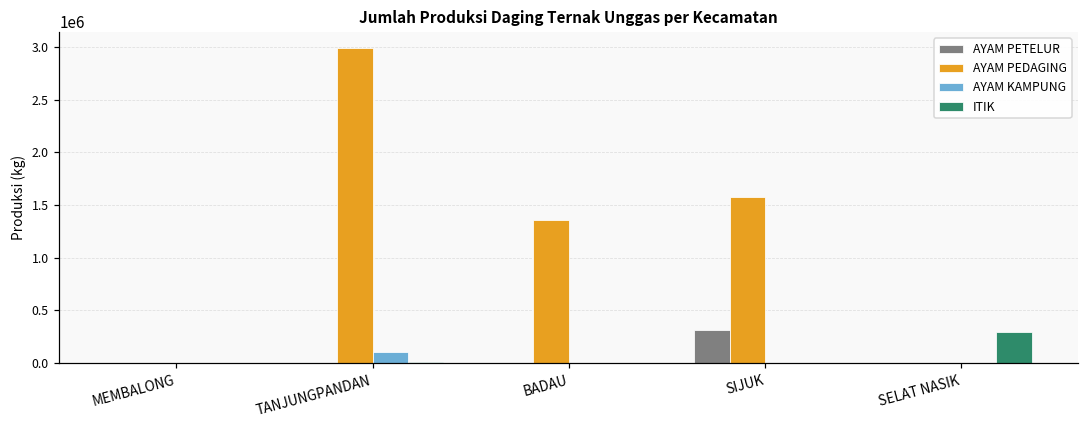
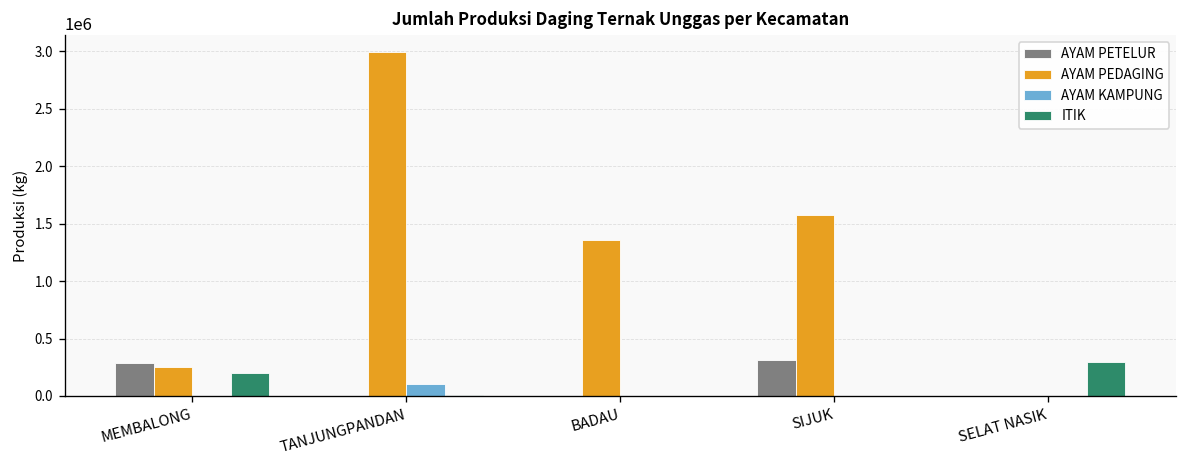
  {
    "AYAM PETELUR": {
-     "MEMBALONG": 0,
+     "MEMBALONG": 300000,
      "TANJUNGPANDAN": 0,
      "BADAU": 0,
      "SIJUK": 300000,
      "SELAT NASIK": 0
    },
    "AYAM PEDAGING": {
-     "MEMBALONG": 0,
+     "MEMBALONG": 300000,
      "TANJUNGPANDAN": 3000000,
      "BADAU": 1400000,
      "SIJUK": 1600000,
      "SELAT NASIK": 0
    },
    "AYAM KAMPUNG": {
      "TANJUNGPANDAN": 100000
    },
    "ITIK": {
-     "MEMBALONG": 0,
+     "MEMBALONG": 200000,
      "SIJUK": 0,
      "SELAT NASIK": 300000
    }
  }
